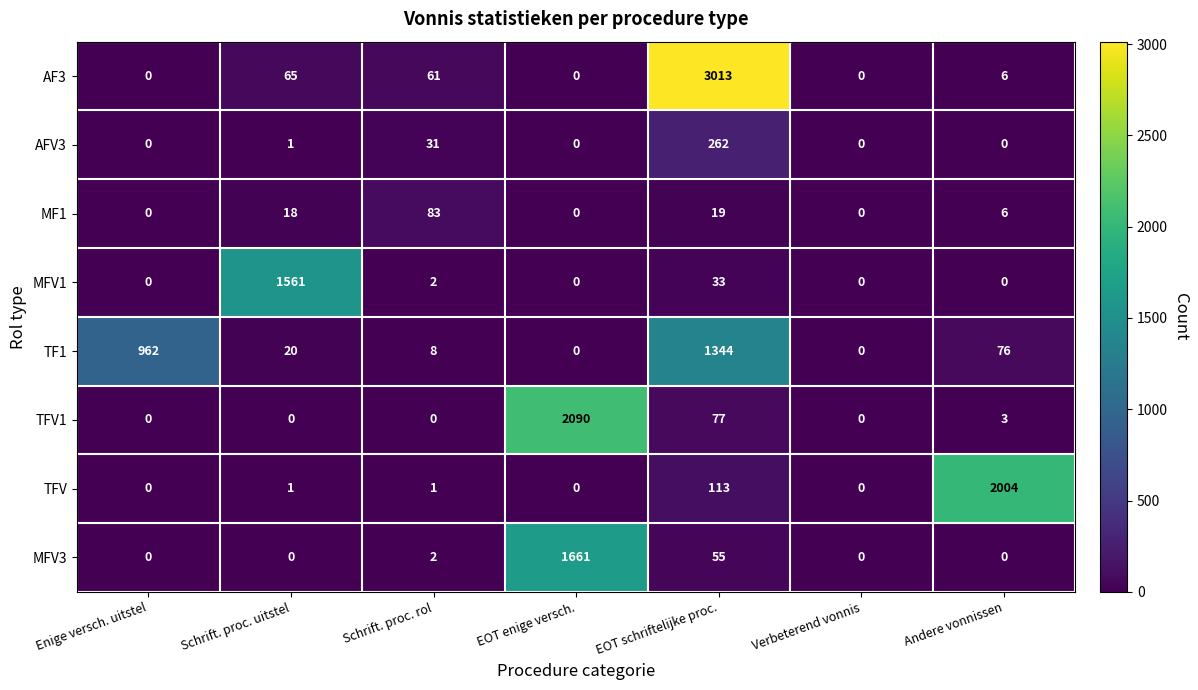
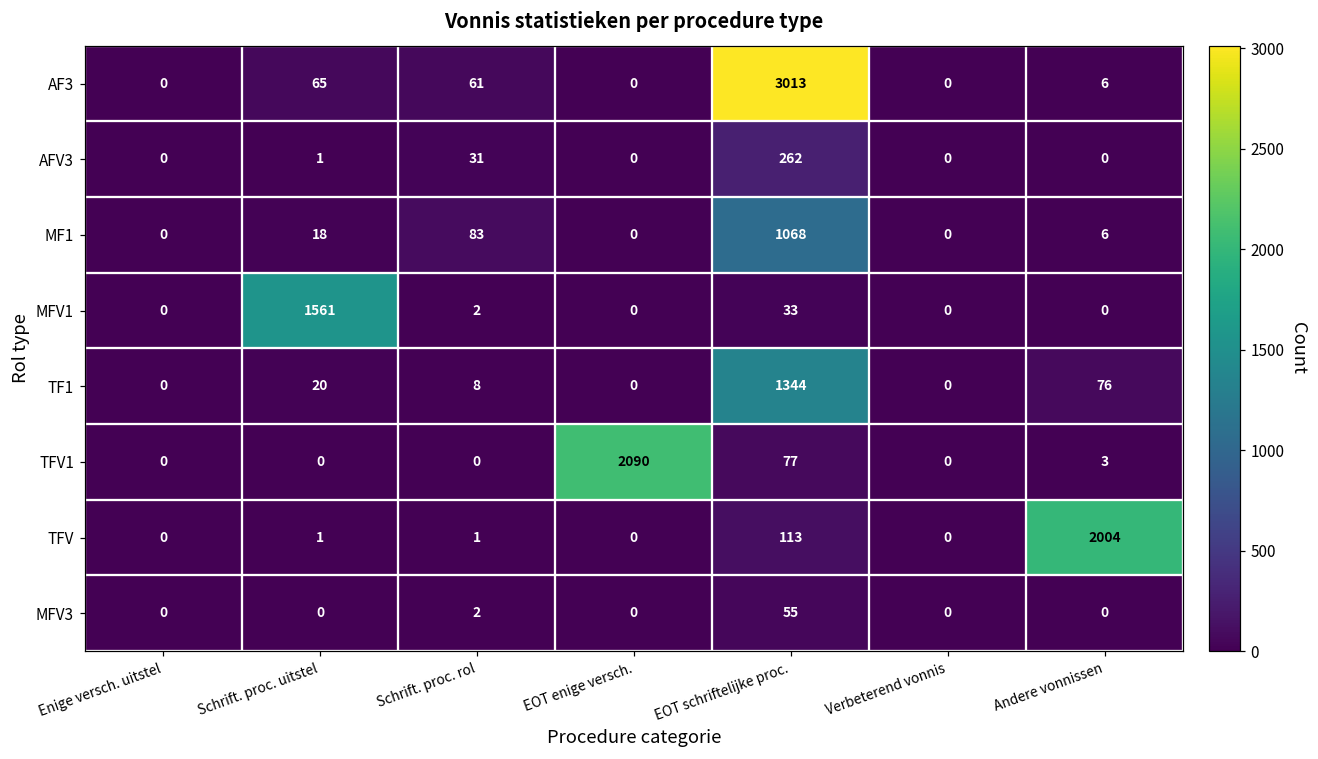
  {
    "AF3": {
      "Enige versch. uitstel": 0,
      "Schrift. proc. uitstel": 65,
      "Schrift. proc. rol": 61,
      "EOT enige versch.": 0,
      "EOT schriftelijke proc.": 3013,
      "Verbeterend vonnis": 0,
      "Andere vonnissen": 6
    },
    "AFV3": {
      "Enige versch. uitstel": 0,
      "Schrift. proc. uitstel": 1,
      "Schrift. proc. rol": 31,
      "EOT enige versch.": 0,
      "EOT schriftelijke proc.": 262,
      "Verbeterend vonnis": 0,
      "Andere vonnissen": 0
    },
    "MF1": {
      "Enige versch. uitstel": 0,
      "Schrift. proc. uitstel": 18,
      "Schrift. proc. rol": 83,
      "EOT enige versch.": 0,
-     "EOT schriftelijke proc.": 19,
+     "EOT schriftelijke proc.": 1068,
      "Verbeterend vonnis": 0,
      "Andere vonnissen": 6
    },
    "MFV1": {
      "Enige versch. uitstel": 0,
      "Schrift. proc. uitstel": 1561,
      "Schrift. proc. rol": 2,
      "EOT enige versch.": 0,
      "EOT schriftelijke proc.": 33,
      "Verbeterend vonnis": 0,
      "Andere vonnissen": 0
    },
    "TF1": {
-     "Enige versch. uitstel": 962,
+     "Enige versch. uitstel": 0,
      "Schrift. proc. uitstel": 20,
      "Schrift. proc. rol": 8,
      "EOT enige versch.": 0,
      "EOT schriftelijke proc.": 1344,
      "Verbeterend vonnis": 0,
      "Andere vonnissen": 76
    },
    "TFV1": {
      "Enige versch. uitstel": 0,
      "Schrift. proc. uitstel": 0,
      "Schrift. proc. rol": 0,
      "EOT enige versch.": 2090,
      "EOT schriftelijke proc.": 77,
      "Verbeterend vonnis": 0,
      "Andere vonnissen": 3
    },
    "TFV": {
      "Enige versch. uitstel": 0,
      "Schrift. proc. uitstel": 1,
      "Schrift. proc. rol": 1,
      "EOT enige versch.": 0,
      "EOT schriftelijke proc.": 113,
      "Verbeterend vonnis": 0,
      "Andere vonnissen": 2004
    },
    "MFV3": {
      "Enige versch. uitstel": 0,
      "Schrift. proc. uitstel": 0,
      "Schrift. proc. rol": 2,
-     "EOT enige versch.": 1661,
+     "EOT enige versch.": 0,
      "EOT schriftelijke proc.": 55,
      "Verbeterend vonnis": 0,
      "Andere vonnissen": 0
    }
  }
